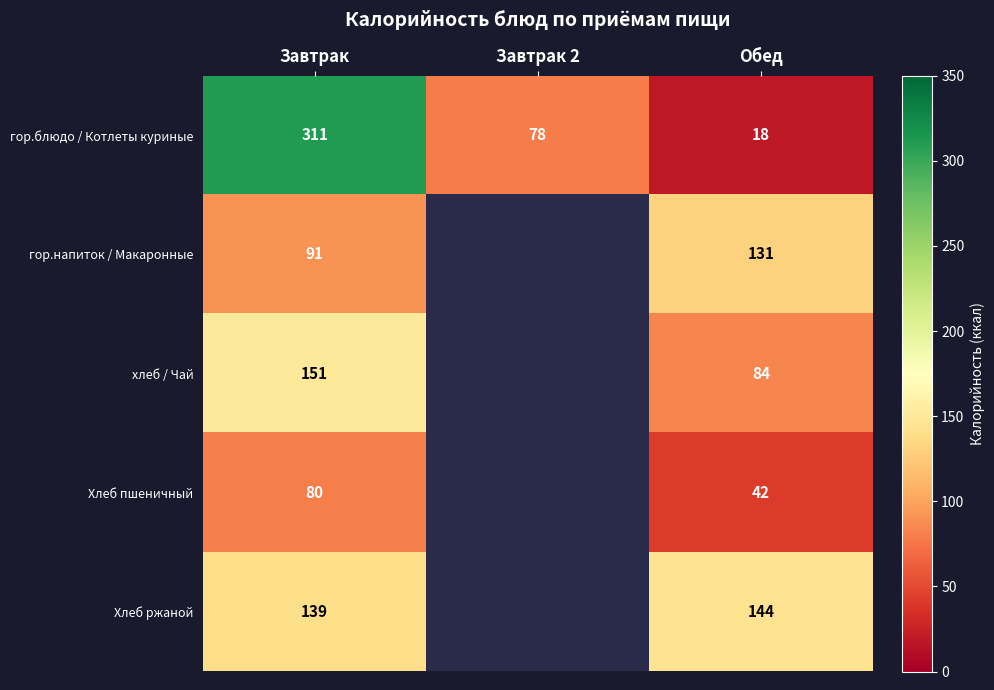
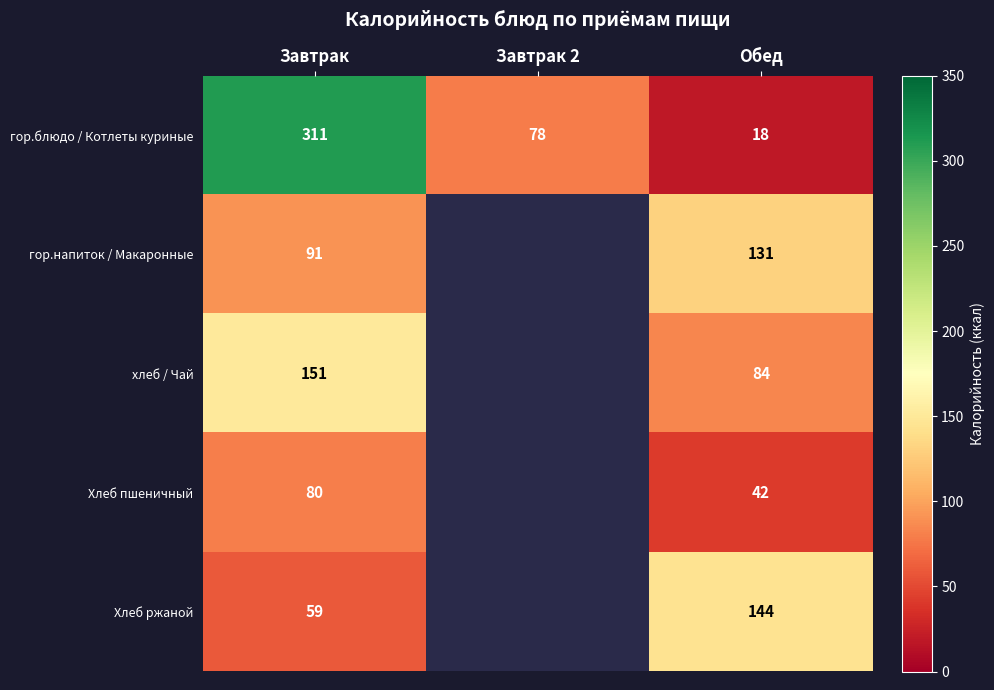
  {
    "гор.блюдо / Котлеты куриные": {
      "Завтрак": 311,
      "Завтрак 2": 78,
      "Обед": 18
    },
    "гор.напиток / Макаронные": {
      "Завтрак": 91,
      "Обед": 131
    },
    "хлеб / Чай": {
      "Завтрак": 151,
      "Обед": 84
    },
    "Хлеб пшеничный": {
      "Завтрак": 80,
      "Обед": 42
    },
    "Хлеб ржаной": {
-     "Завтрак": 139,
+     "Завтрак": 59,
      "Обед": 144
    }
  }
